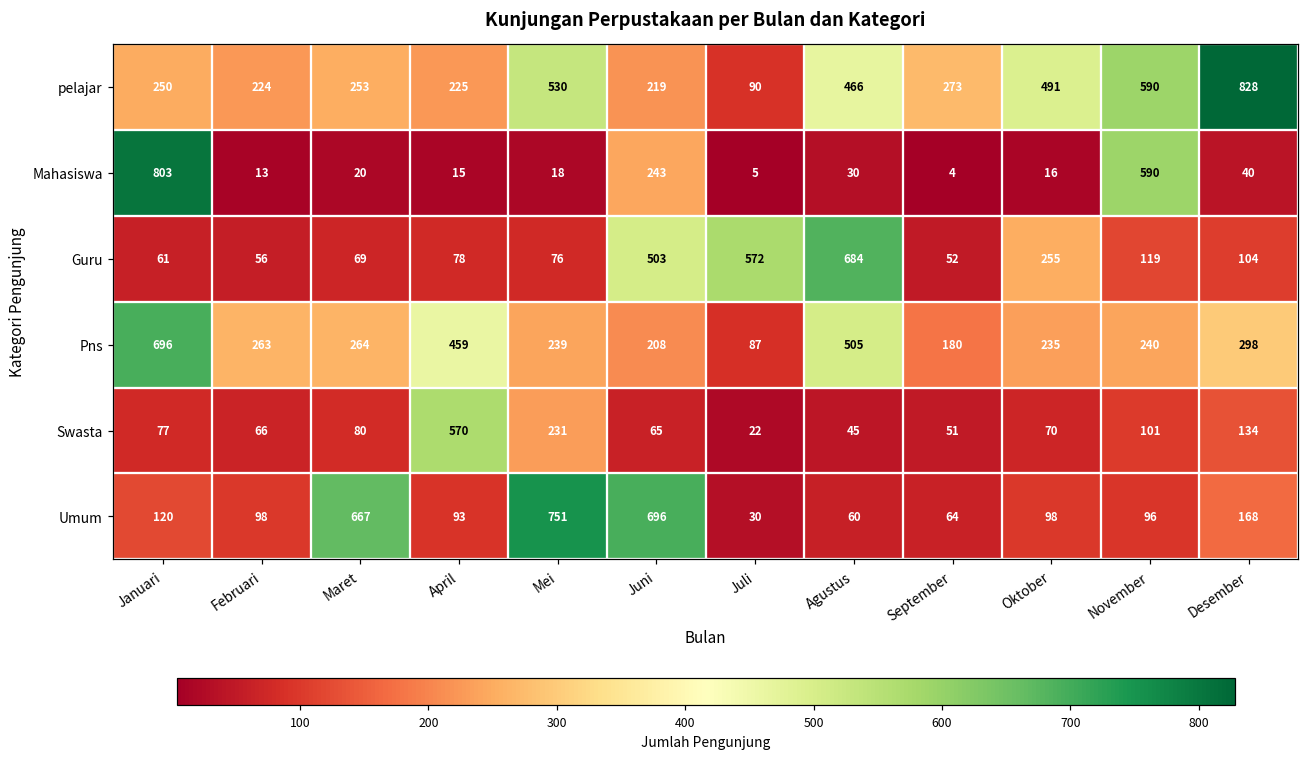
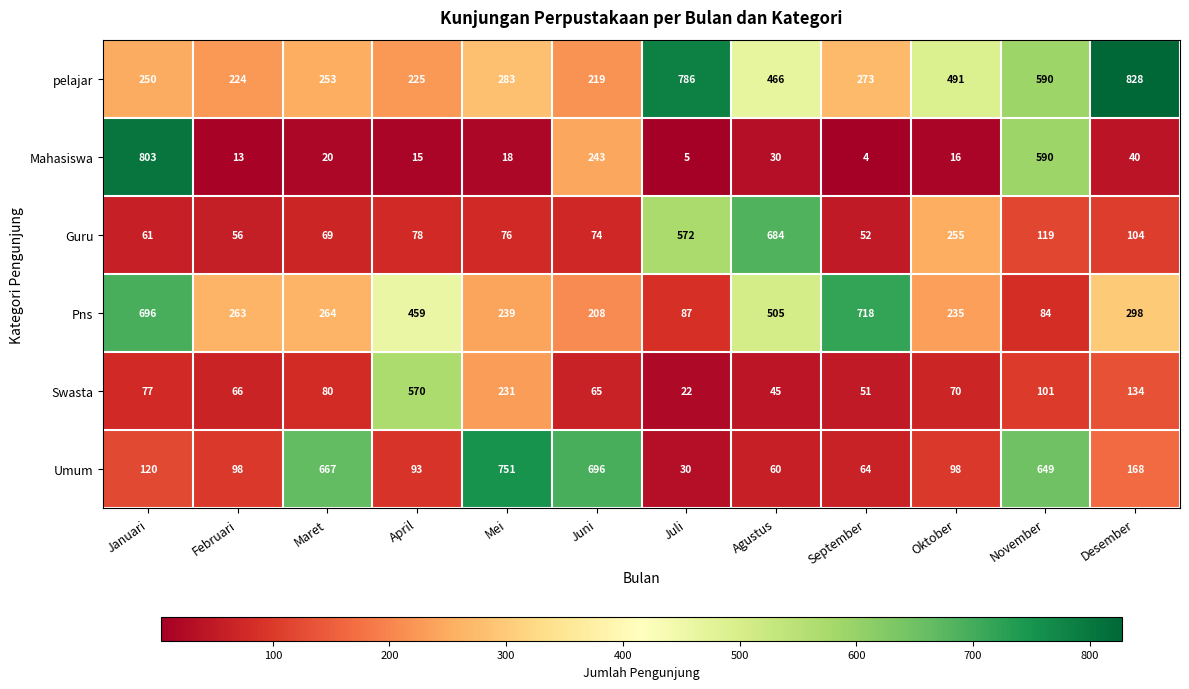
  {
    "pelajar": {
      "Januari": 250,
      "Februari": 224,
      "Maret": 253,
      "April": 225,
-     "Mei": 530,
+     "Mei": 283,
      "Juni": 219,
-     "Juli": 90,
+     "Juli": 786,
      "Agustus": 466,
      "September": 273,
      "Oktober": 491,
      "November": 590,
      "Desember": 828
    },
    "Mahasiswa": {
      "Januari": 803,
      "Februari": 13,
      "Maret": 20,
      "April": 15,
      "Mei": 18,
      "Juni": 243,
      "Juli": 5,
      "Agustus": 30,
      "September": 4,
      "Oktober": 16,
      "November": 590,
      "Desember": 40
    },
    "Guru": {
      "Januari": 61,
      "Februari": 56,
      "Maret": 69,
      "April": 78,
      "Mei": 76,
-     "Juni": 503,
+     "Juni": 74,
      "Juli": 572,
      "Agustus": 684,
      "September": 52,
      "Oktober": 255,
      "November": 119,
      "Desember": 104
    },
    "Pns": {
      "Januari": 696,
      "Februari": 263,
      "Maret": 264,
      "April": 459,
      "Mei": 239,
      "Juni": 208,
      "Juli": 87,
      "Agustus": 505,
-     "September": 180,
+     "September": 718,
      "Oktober": 235,
-     "November": 240,
+     "November": 84,
      "Desember": 298
    },
    "Swasta": {
      "Januari": 77,
      "Februari": 66,
      "Maret": 80,
      "April": 570,
      "Mei": 231,
      "Juni": 65,
      "Juli": 22,
      "Agustus": 45,
      "September": 51,
      "Oktober": 70,
      "November": 101,
      "Desember": 134
    },
    "Umum": {
      "Januari": 120,
      "Februari": 98,
      "Maret": 667,
      "April": 93,
      "Mei": 751,
      "Juni": 696,
      "Juli": 30,
      "Agustus": 60,
      "September": 64,
      "Oktober": 98,
-     "November": 96,
+     "November": 649,
      "Desember": 168
    }
  }
